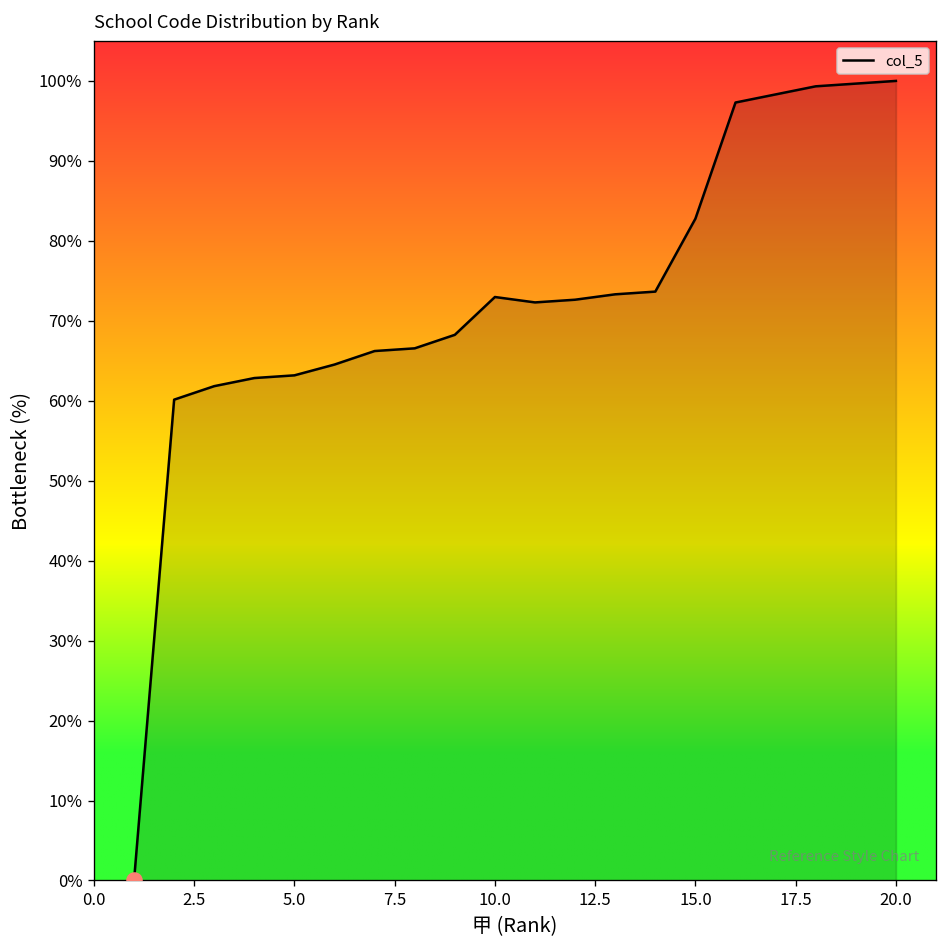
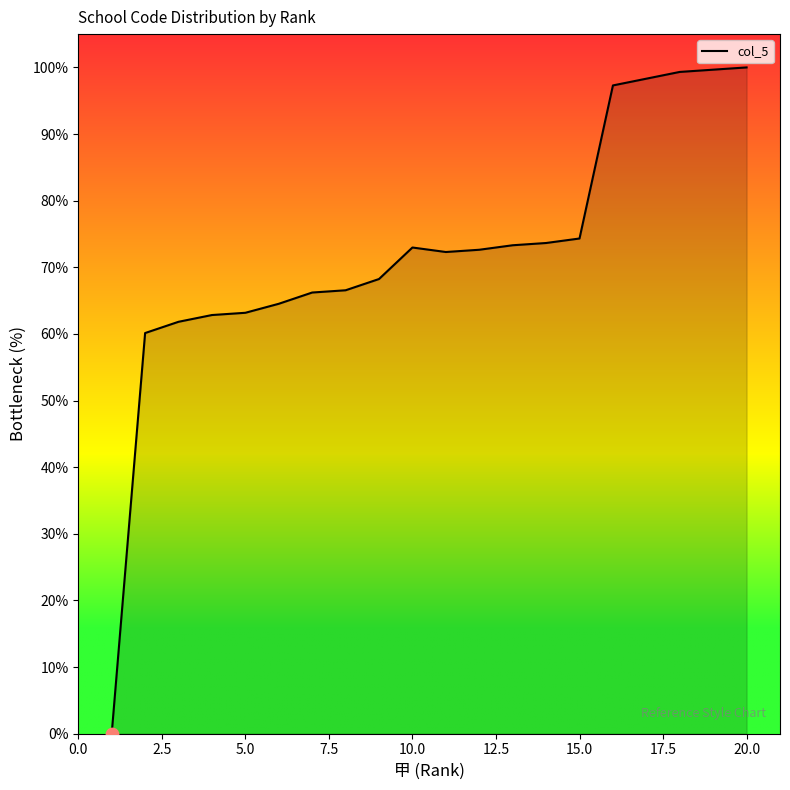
  {
    "col_5": {
      "5.0": "63%",
      "10.0": "73%",
-     "15.0": "83%",
+     "15.0": "74%",
      "20.0": "100%"
    }
  }
